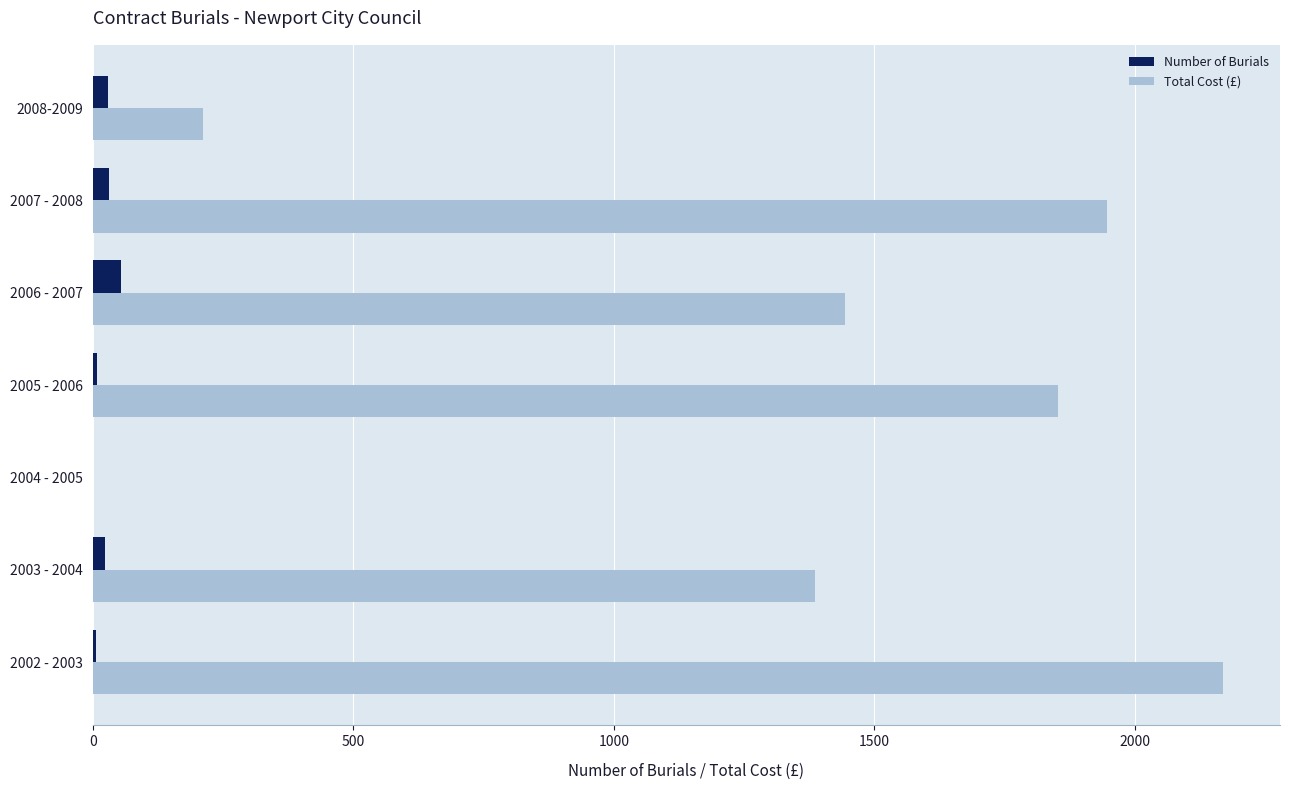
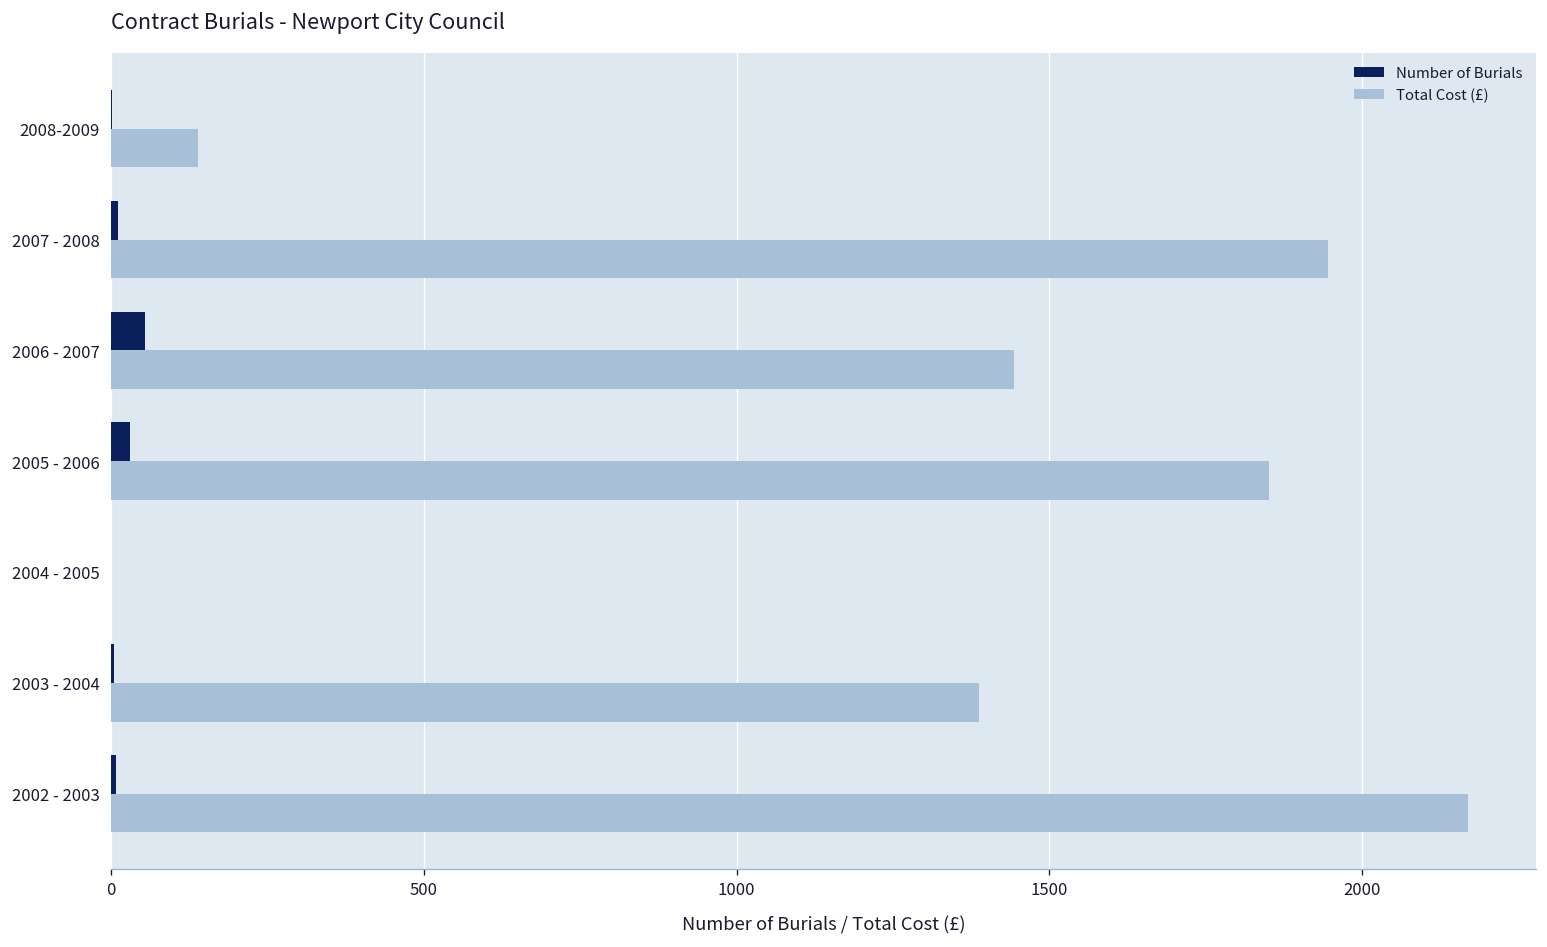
  {
    "Number of Burials": {
-     "2008-2009": 30,
-     "2007 - 2008": 30,
+     "2008-2009": 0,
+     "2007 - 2008": 10,
      "2006 - 2007": 50,
-     "2005 - 2006": 10,
+     "2005 - 2006": 30,
      "2004 - 2005": 0,
-     "2003 - 2004": 20,
+     "2003 - 2004": 0,
      "2002 - 2003": 10
    },
    "Total Cost (£)": {
-     "2008-2009": 210,
+     "2008-2009": 140,
      "2007 - 2008": 1950,
      "2006 - 2007": 1440,
      "2005 - 2006": 1850,
      "2004 - 2005": 0,
      "2003 - 2004": 1390,
      "2002 - 2003": 2170
    }
  }
